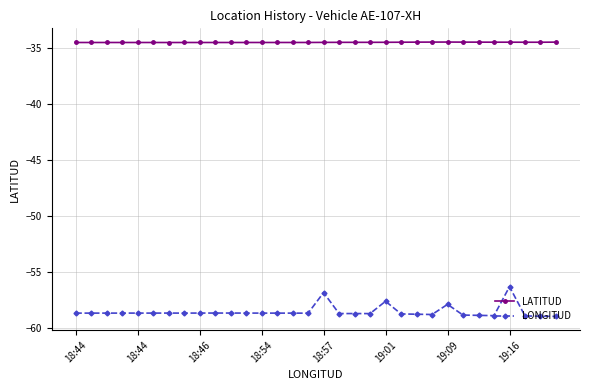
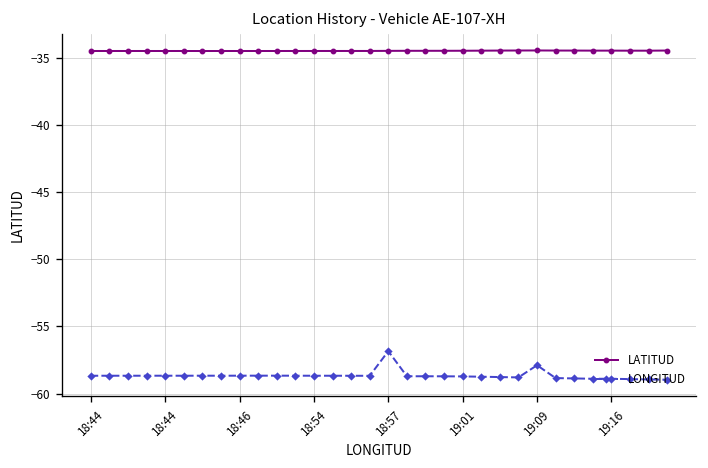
  {
    "LATITUD": {
      "18:57": -34.5,
      "19:01": -34.5,
      "19:09": -34.4,
      "19:16": -34.4
    },
    "LONGITUD": {
      "18:57": -56.8,
-     "19:01": -57.6,
+     "19:01": -58.7,
      "19:09": -57.9,
-     "19:16": -56.3
+     "19:16": -58.9
    }
  }
